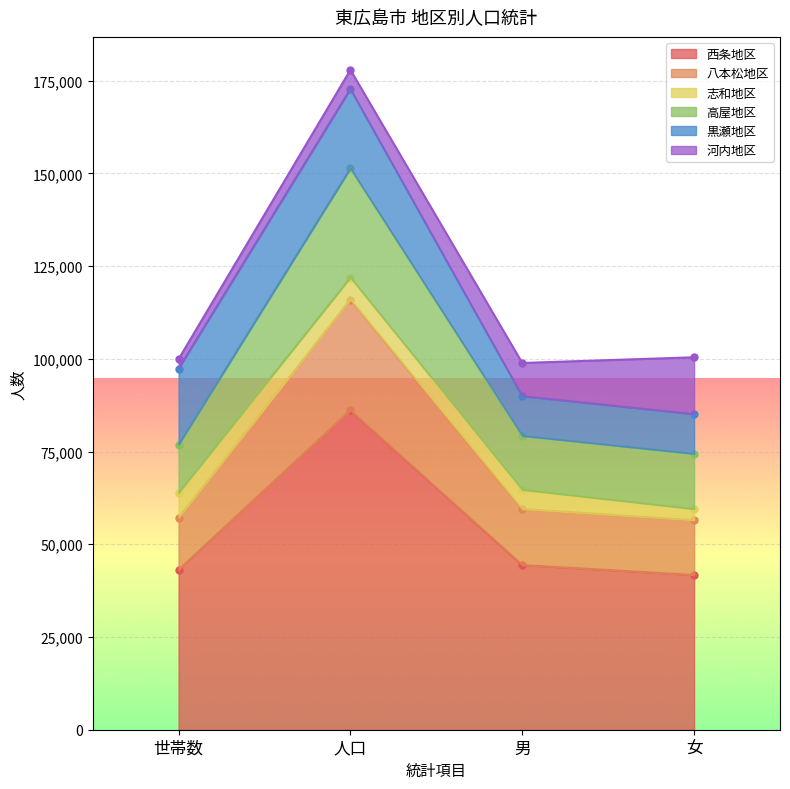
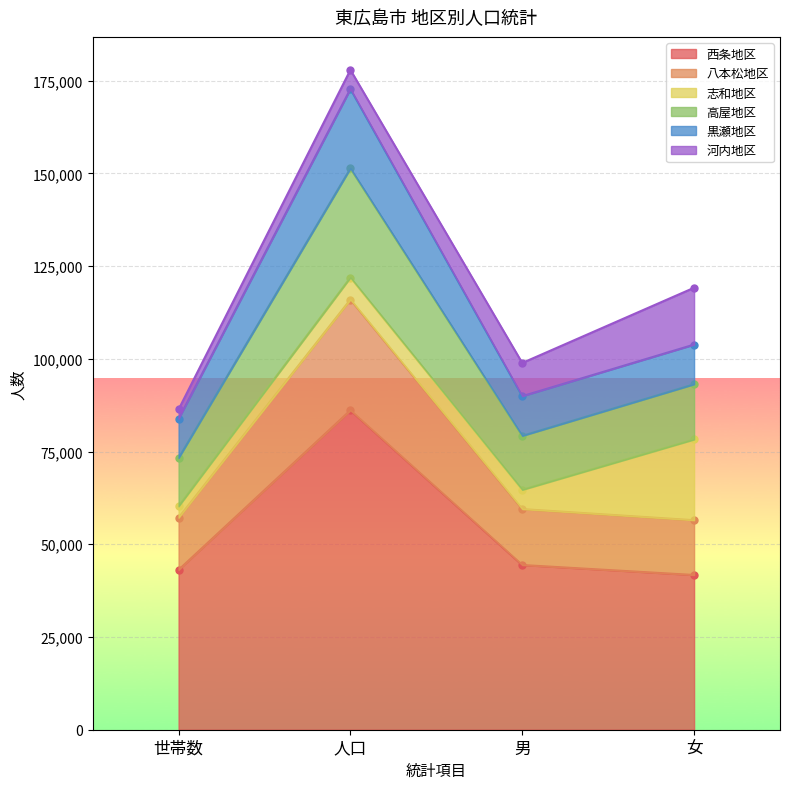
  {
    "志和地区": {
-     "世帯数": "7,000",
+     "世帯数": "3,000",
      "人口": "6,000",
      "男": "5,000",
-     "女": "3,000"
+     "女": "22,000"
    },
    "高屋地区": {
      "世帯数": "13,000",
      "人口": "29,000",
      "男": "15,000",
      "女": "15,000"
    },
    "黒瀬地区": {
-     "世帯数": "21,000",
+     "世帯数": "11,000",
      "人口": "21,000",
      "男": "11,000",
      "女": "11,000"
    },
    "河内地区": {
      "世帯数": "3,000",
      "人口": "5,000",
      "男": "9,000",
      "女": "15,000"
    }
  }
